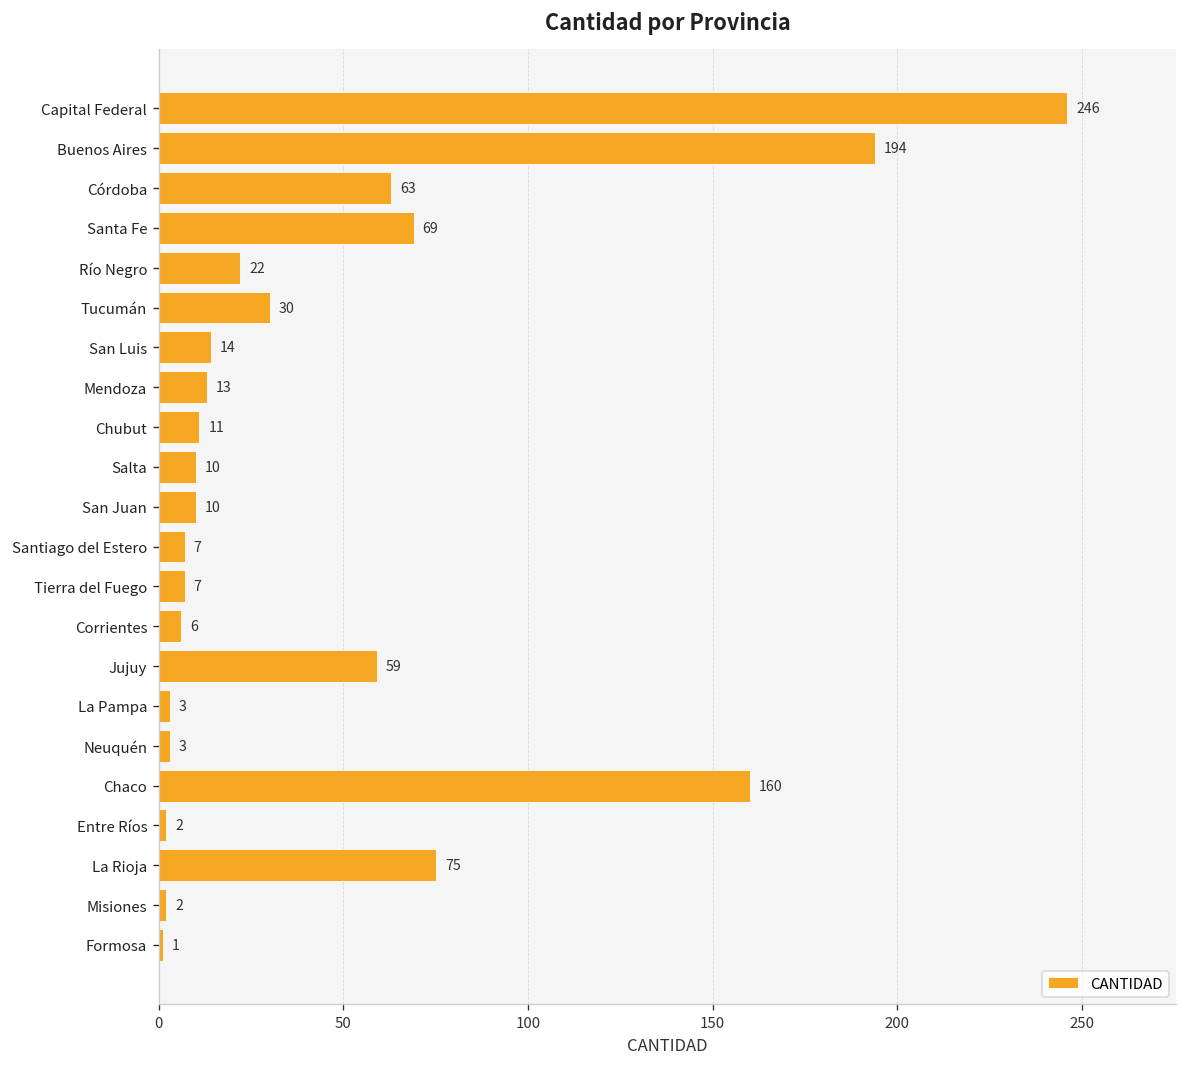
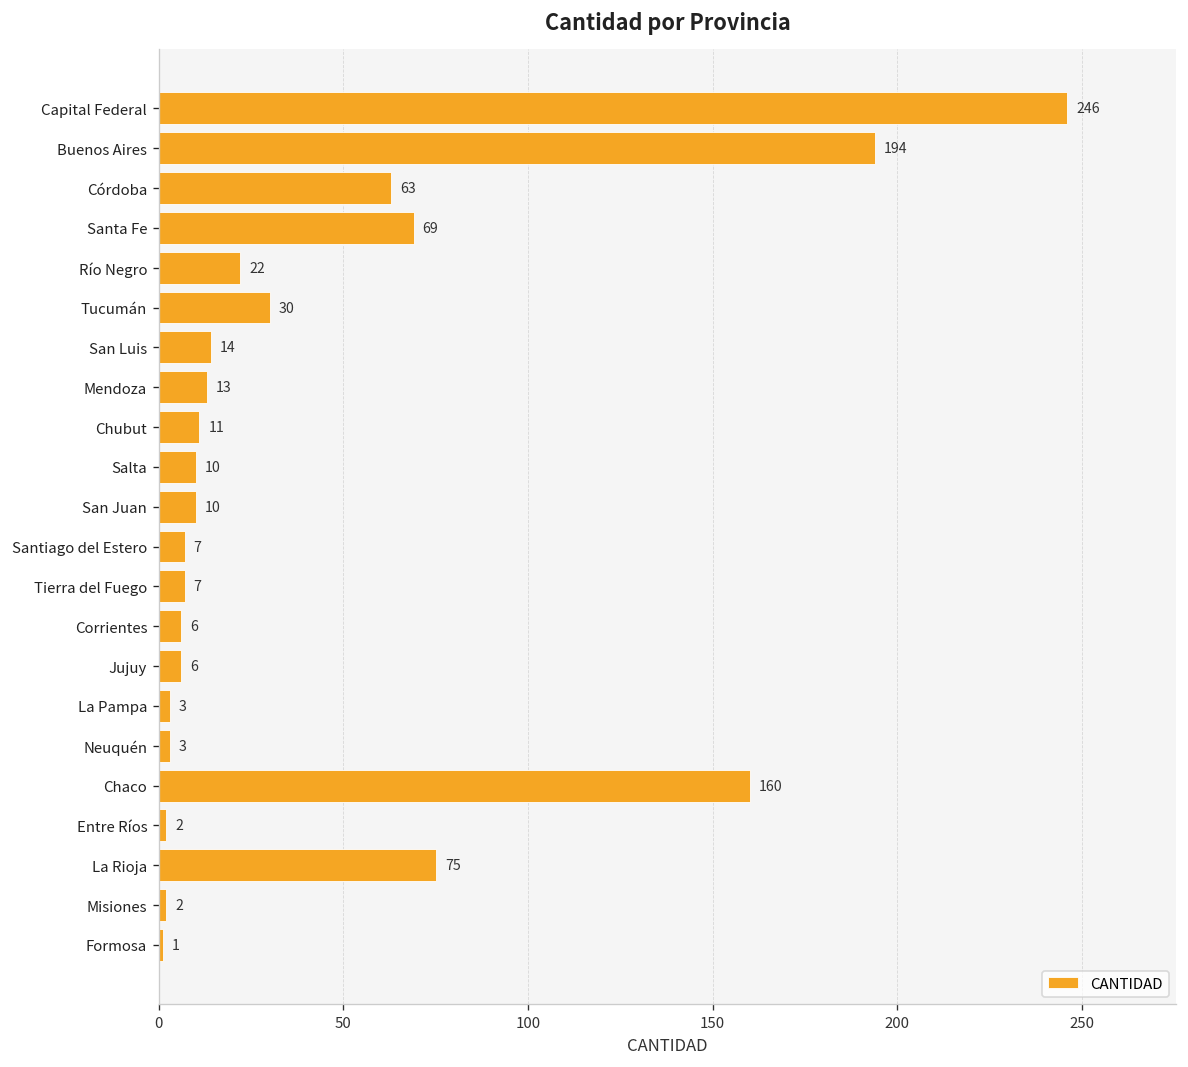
  {
    "Capital Federal": 246,
    "Buenos Aires": 194,
    "Córdoba": 63,
    "Santa Fe": 69,
    "Río Negro": 22,
    "Tucumán": 30,
    "San Luis": 14,
    "Mendoza": 13,
    "Chubut": 11,
    "Salta": 10,
    "San Juan": 10,
    "Santiago del Estero": 7,
    "Tierra del Fuego": 7,
    "Corrientes": 6,
-   "Jujuy": 59,
+   "Jujuy": 6,
    "La Pampa": 3,
    "Neuquén": 3,
    "Chaco": 160,
    "Entre Ríos": 2,
    "La Rioja": 75,
    "Misiones": 2,
    "Formosa": 1
  }
